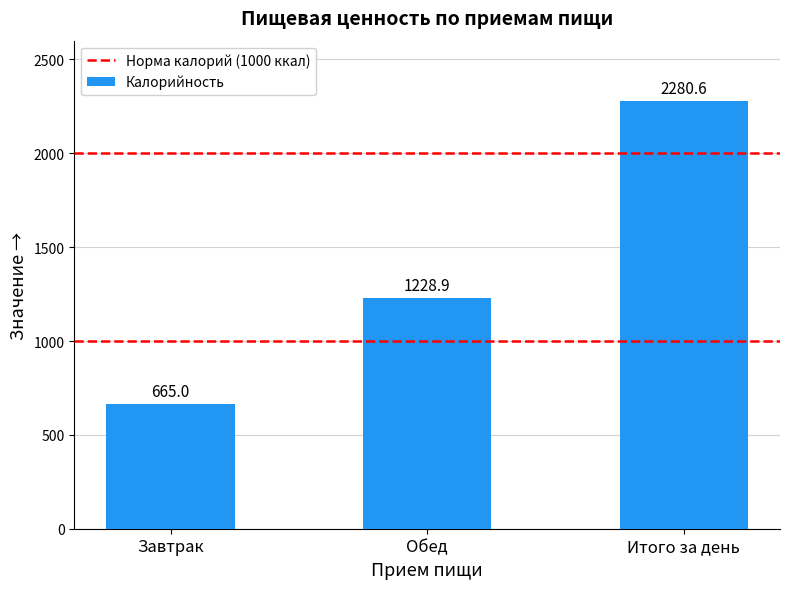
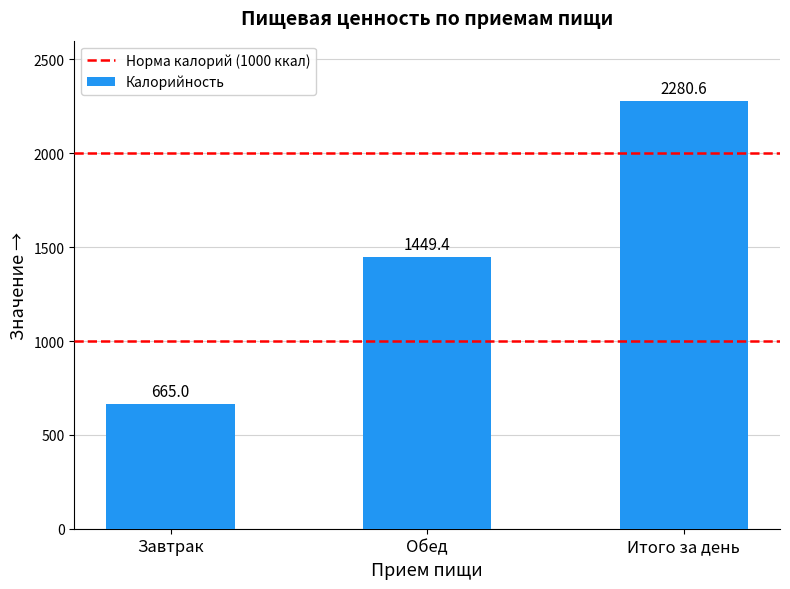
  {
    "Завтрак": 665.0,
-   "Обед": 1228.9,
+   "Обед": 1449.4,
    "Итого за день": 2280.6
  }
